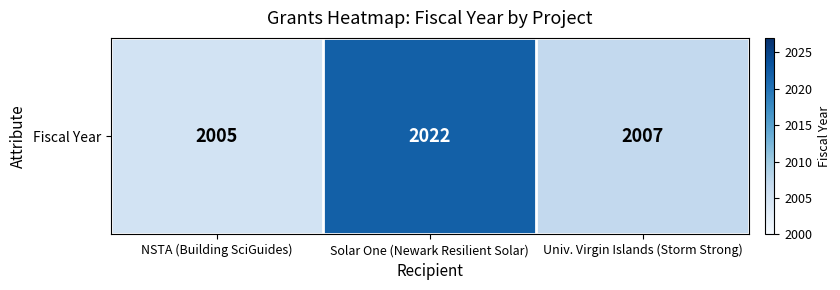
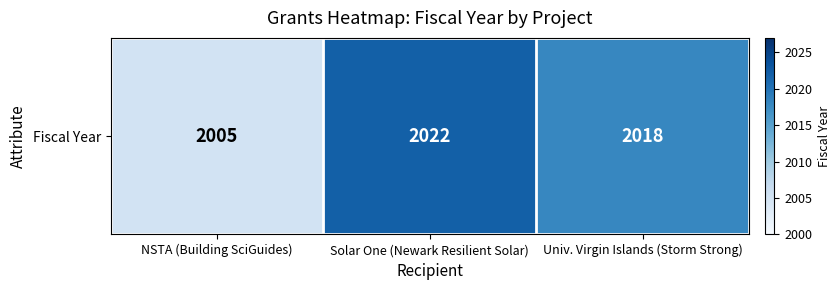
  {
    "Fiscal Year": {
      "NSTA (Building SciGuides)": 2005,
      "Solar One (Newark Resilient Solar)": 2022,
-     "Univ. Virgin Islands (Storm Strong)": 2007
+     "Univ. Virgin Islands (Storm Strong)": 2018
    }
  }
